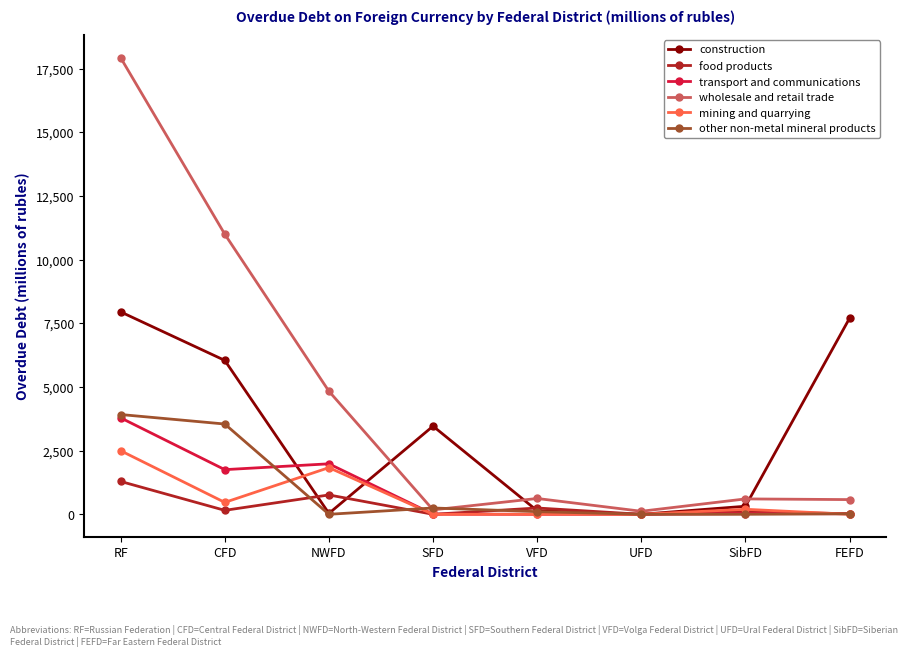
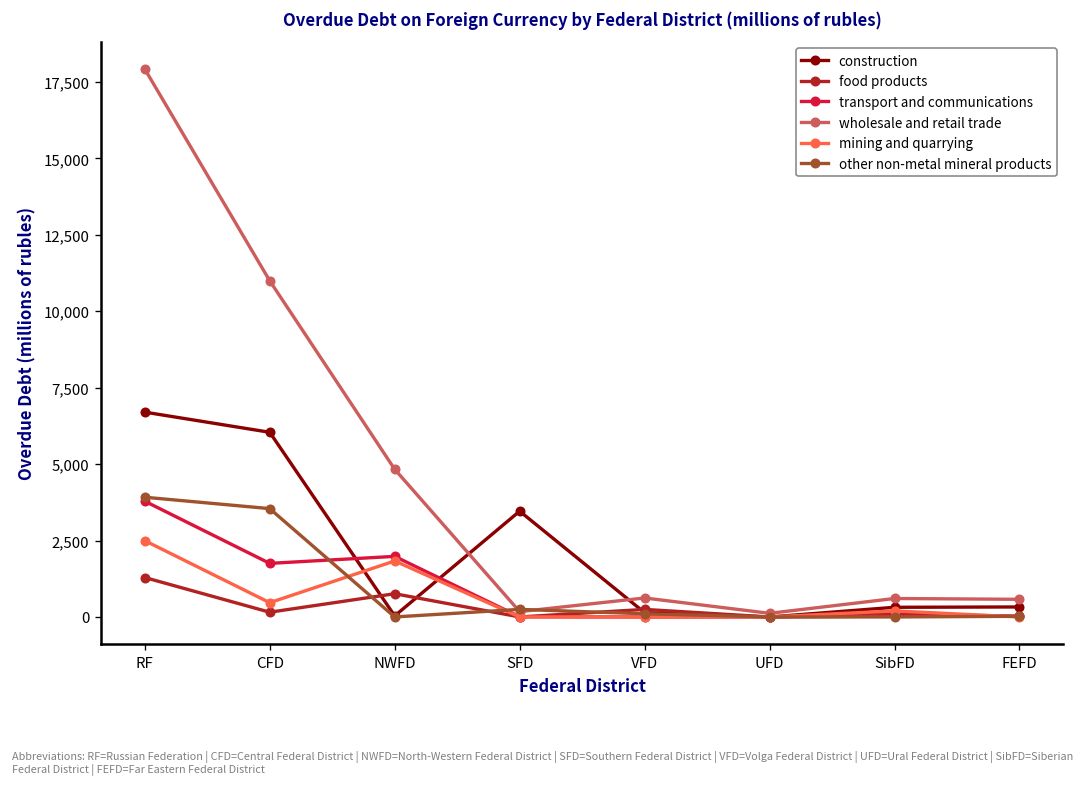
  {
    "construction": {
-     "RF": "7,900",
+     "RF": "6,700",
      "CFD": "6,000",
      "SFD": "3,500",
      "SibFD": "300",
-     "FEFD": "7,700"
+     "FEFD": "300"
    }
  }
